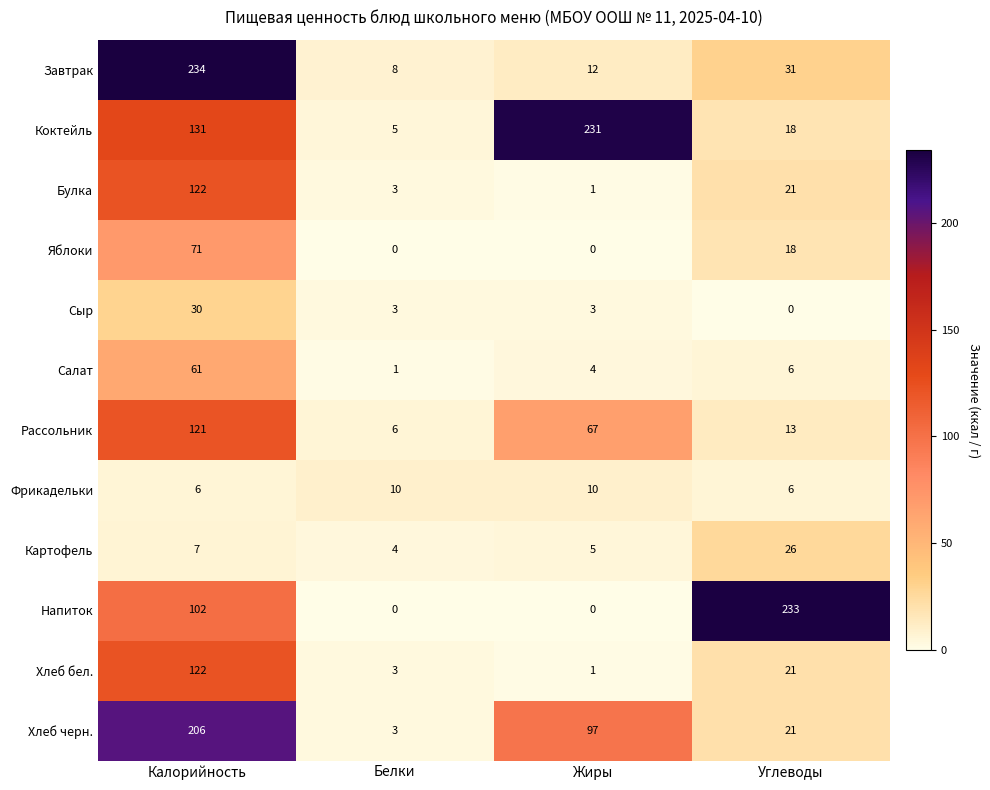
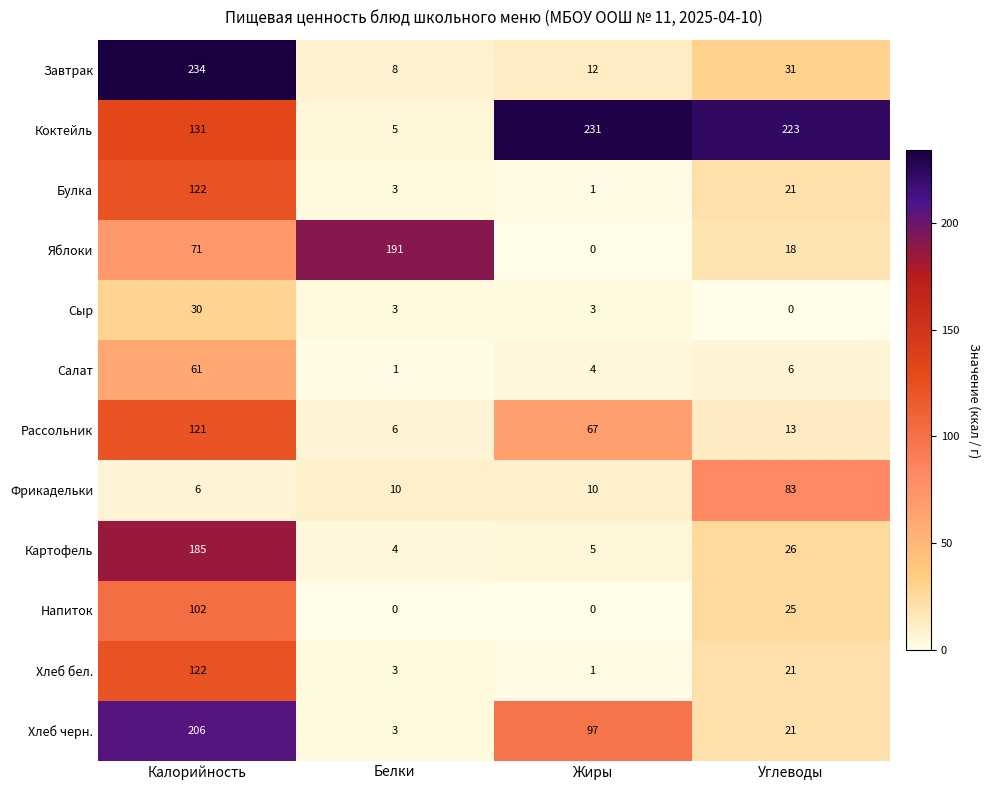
  {
    "Завтрак": {
      "Калорийность": 234,
      "Белки": 8,
      "Жиры": 12,
      "Углеводы": 31
    },
    "Коктейль": {
      "Калорийность": 131,
      "Белки": 5,
      "Жиры": 231,
-     "Углеводы": 18
+     "Углеводы": 223
    },
    "Булка": {
      "Калорийность": 122,
      "Белки": 3,
      "Жиры": 1,
      "Углеводы": 21
    },
    "Яблоки": {
      "Калорийность": 71,
-     "Белки": 0,
+     "Белки": 191,
      "Жиры": 0,
      "Углеводы": 18
    },
    "Сыр": {
      "Калорийность": 30,
      "Белки": 3,
      "Жиры": 3,
      "Углеводы": 0
    },
    "Салат": {
      "Калорийность": 61,
      "Белки": 1,
      "Жиры": 4,
      "Углеводы": 6
    },
    "Рассольник": {
      "Калорийность": 121,
      "Белки": 6,
      "Жиры": 67,
      "Углеводы": 13
    },
    "Фрикадельки": {
      "Калорийность": 6,
      "Белки": 10,
      "Жиры": 10,
-     "Углеводы": 6
+     "Углеводы": 83
    },
    "Картофель": {
-     "Калорийность": 7,
+     "Калорийность": 185,
      "Белки": 4,
      "Жиры": 5,
      "Углеводы": 26
    },
    "Напиток": {
      "Калорийность": 102,
      "Белки": 0,
      "Жиры": 0,
-     "Углеводы": 233
+     "Углеводы": 25
    },
    "Хлеб бел.": {
      "Калорийность": 122,
      "Белки": 3,
      "Жиры": 1,
      "Углеводы": 21
    },
    "Хлеб черн.": {
      "Калорийность": 206,
      "Белки": 3,
      "Жиры": 97,
      "Углеводы": 21
    }
  }
